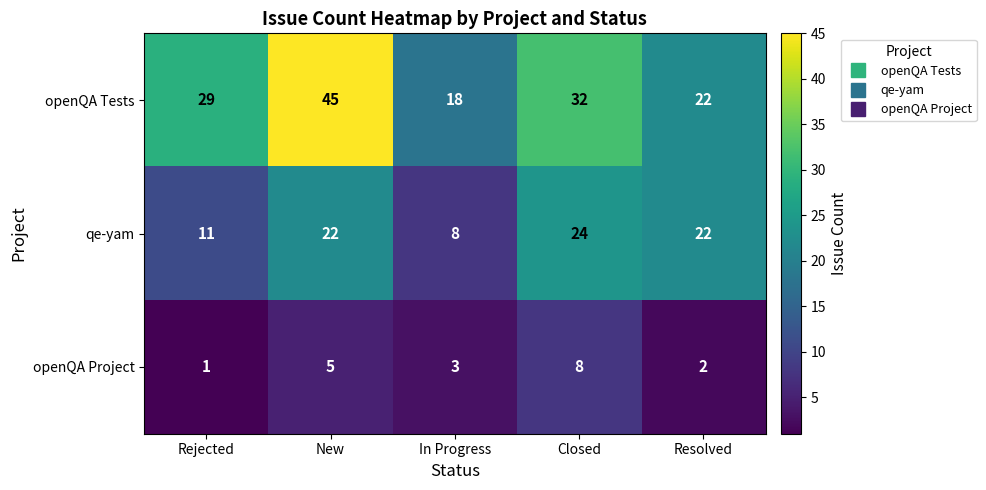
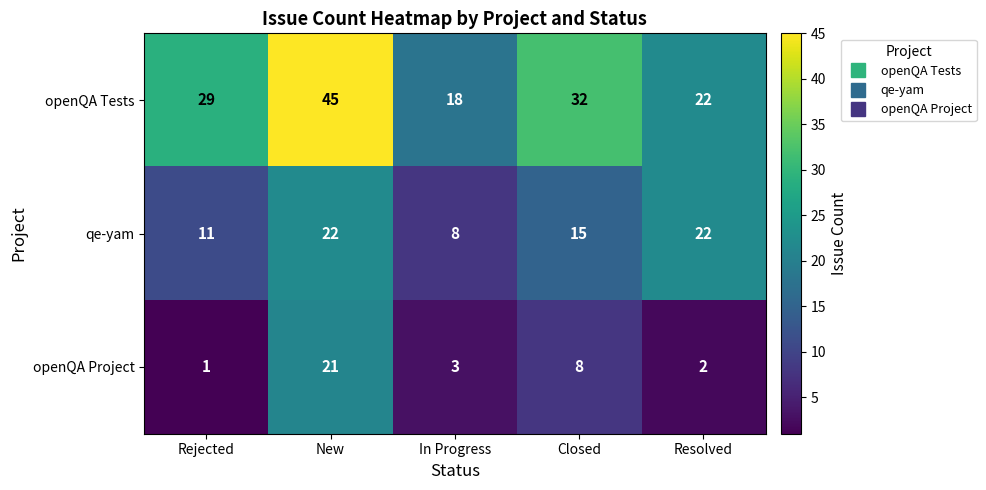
  {
    "openQA Tests": {
      "Rejected": 29,
      "New": 45,
      "In Progress": 18,
      "Closed": 32,
      "Resolved": 22
    },
    "qe-yam": {
      "Rejected": 11,
      "New": 22,
      "In Progress": 8,
-     "Closed": 24,
+     "Closed": 15,
      "Resolved": 22
    },
    "openQA Project": {
      "Rejected": 1,
-     "New": 5,
+     "New": 21,
      "In Progress": 3,
      "Closed": 8,
      "Resolved": 2
    }
  }
